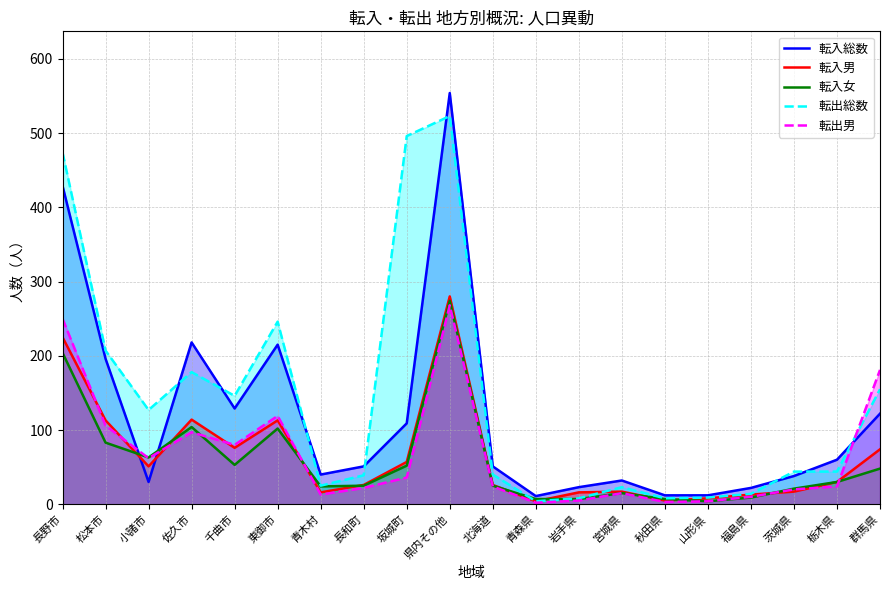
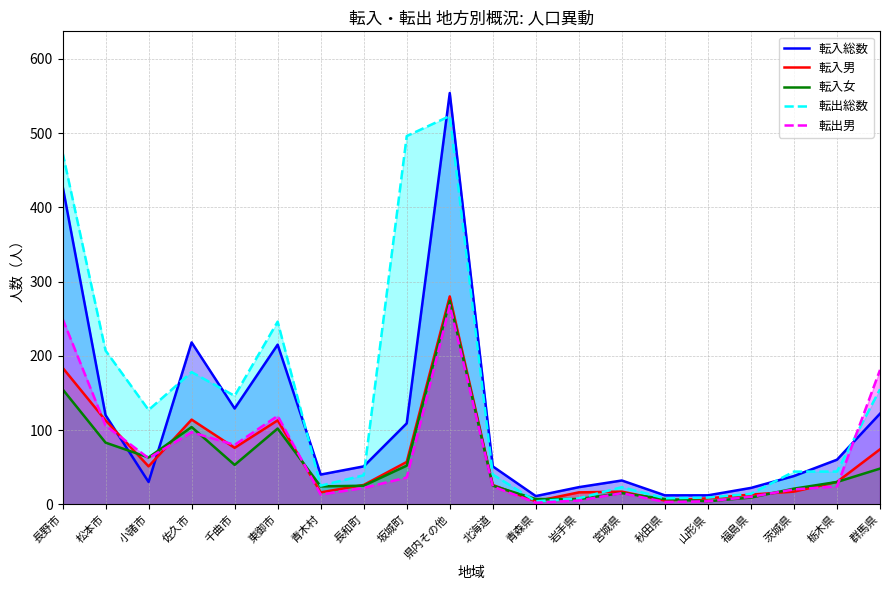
  {
    "転入総数": {
      "長野市": 430,
-     "松本市": 200,
+     "松本市": 120,
      "小諸市": 30,
      "佐久市": 220,
      "千曲市": 130,
      "東御市": 220,
      "青木村": 40,
      "長和町": 50,
      "坂城町": 110,
      "県内その他": 550,
      "北海道": 50,
      "青森県": 10,
      "岩手県": 20,
      "宮城県": 30,
      "秋田県": 10,
      "福島県": 20,
      "茨城県": 40,
      "栃木県": 60,
      "群馬県": 120
    },
    "転入男": {
-     "長野市": 230,
+     "長野市": 180,
      "松本市": 110,
      "小諸市": 50,
      "佐久市": 110,
      "千曲市": 80,
      "東御市": 110,
      "坂城町": 60,
      "県内その他": 280,
      "岩手県": 20,
      "群馬県": 70
    },
    "転入女": {
-     "長野市": 200,
+     "長野市": 160,
      "松本市": 80,
      "佐久市": 100,
      "千曲市": 50,
      "東御市": 100,
      "坂城町": 50,
      "県内その他": 270,
      "群馬県": 50
    },
    "転出総数": {
      "長野市": 470,
      "松本市": 210,
      "小諸市": 130,
      "佐久市": 180,
      "千曲市": 150,
      "東御市": 250,
      "長和町": 40,
      "坂城町": 500,
      "県内その他": 520,
      "北海道": 40,
      "宮城県": 20,
      "茨城県": 40,
      "栃木県": 40,
      "群馬県": 160
    },
    "転出男": {
      "長野市": 250,
      "松本市": 110,
      "佐久市": 100,
      "千曲市": 80,
      "東御市": 120,
      "坂城町": 40,
      "県内その他": 270,
      "栃木県": 20,
      "群馬県": 180
    }
  }
